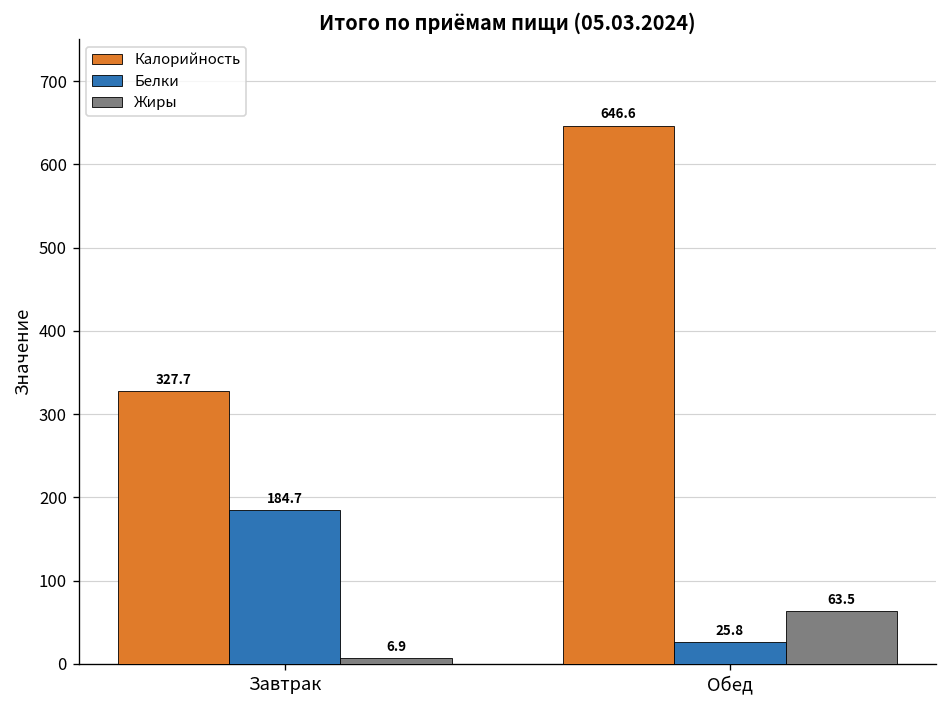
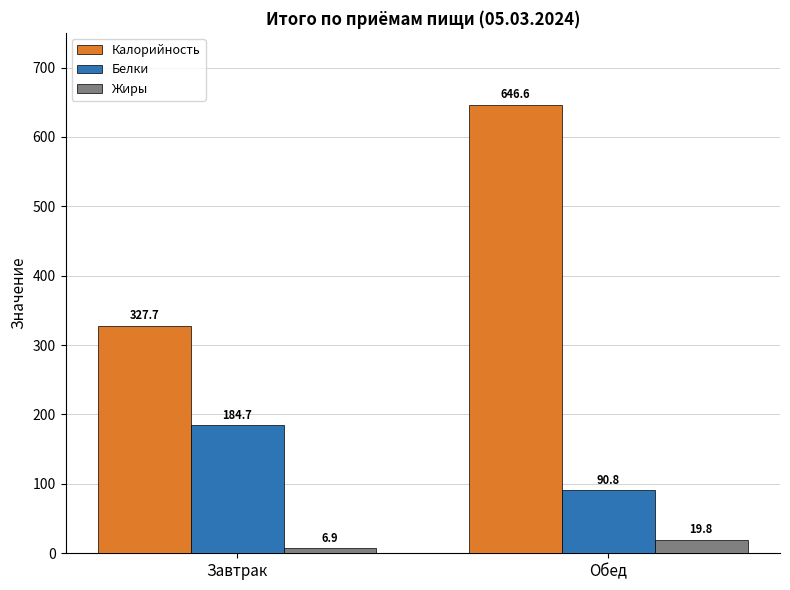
  {
    "Калорийность": {
      "Завтрак": 327.7,
      "Обед": 646.6
    },
    "Белки": {
      "Завтрак": 184.7,
-     "Обед": 25.8
+     "Обед": 90.8
    },
    "Жиры": {
      "Завтрак": 6.9,
-     "Обед": 63.5
+     "Обед": 19.8
    }
  }
